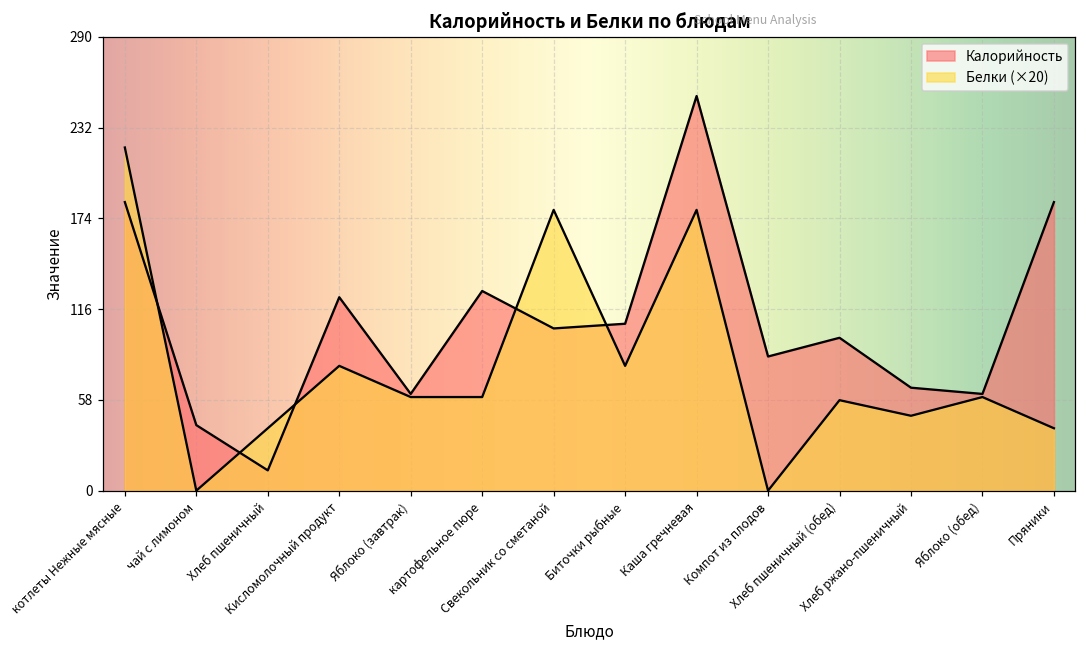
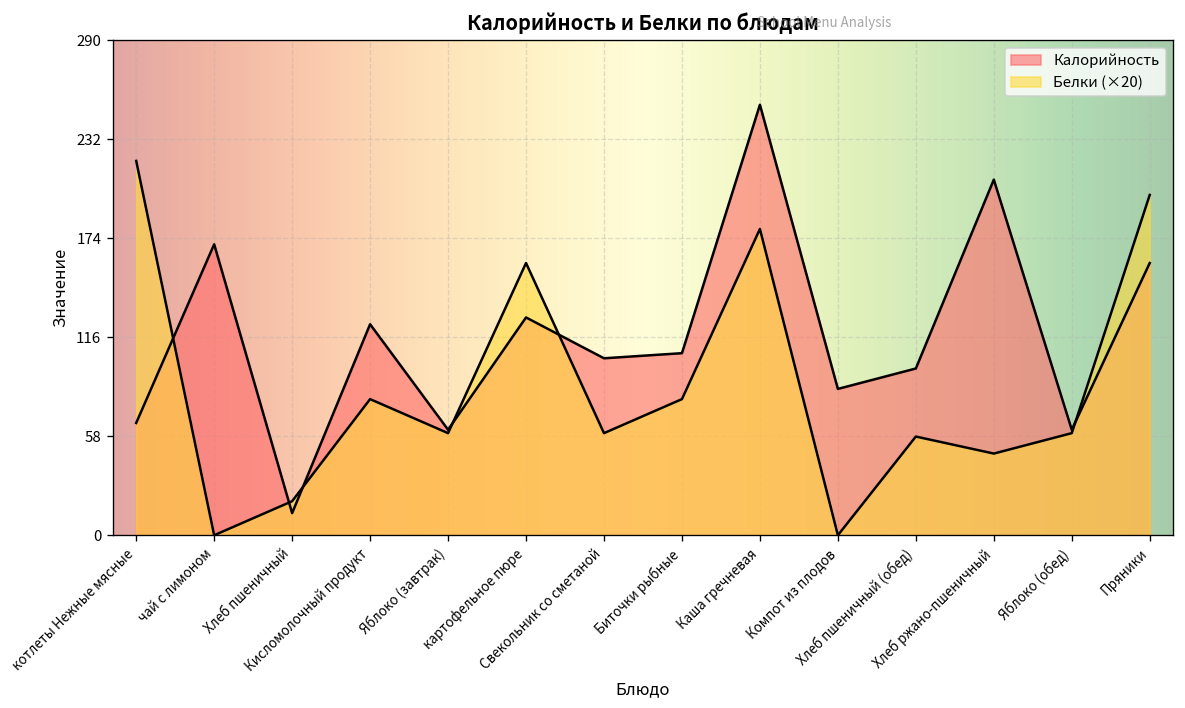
  {
    "Калорийность": {
-     "котлеты Нежные мясные": 185,
-     "чай с лимоном": 42,
+     "котлеты Нежные мясные": 66,
+     "чай с лимоном": 171,
      "Хлеб пшеничный": 13,
      "Кисломолочный продукт": 124,
      "Яблоко (завтрак)": 62,
      "картофельное пюре": 128,
      "Свекольник со сметаной": 104,
      "Биточки рыбные": 107,
      "Каша гречневая": 253,
      "Компот из плодов": 86,
      "Хлеб пшеничный (обед)": 98,
-     "Хлеб ржано-пшеничный": 66,
+     "Хлеб ржано-пшеничный": 209,
      "Яблоко (обед)": 62,
-     "Пряники": 185
+     "Пряники": 160
    },
    "Белки (×20)": {
      "котлеты Нежные мясные": 220,
      "чай с лимоном": 0,
-     "Хлеб пшеничный": 40,
+     "Хлеб пшеничный": 20,
      "Кисломолочный продукт": 80,
      "Яблоко (завтрак)": 60,
-     "картофельное пюре": 60,
-     "Свекольник со сметаной": 180,
+     "картофельное пюре": 160,
+     "Свекольник со сметаной": 60,
      "Биточки рыбные": 80,
      "Каша гречневая": 180,
      "Компот из плодов": 0,
      "Хлеб пшеничный (обед)": 58,
      "Хлеб ржано-пшеничный": 48,
      "Яблоко (обед)": 60,
-     "Пряники": 40
+     "Пряники": 200
    }
  }
